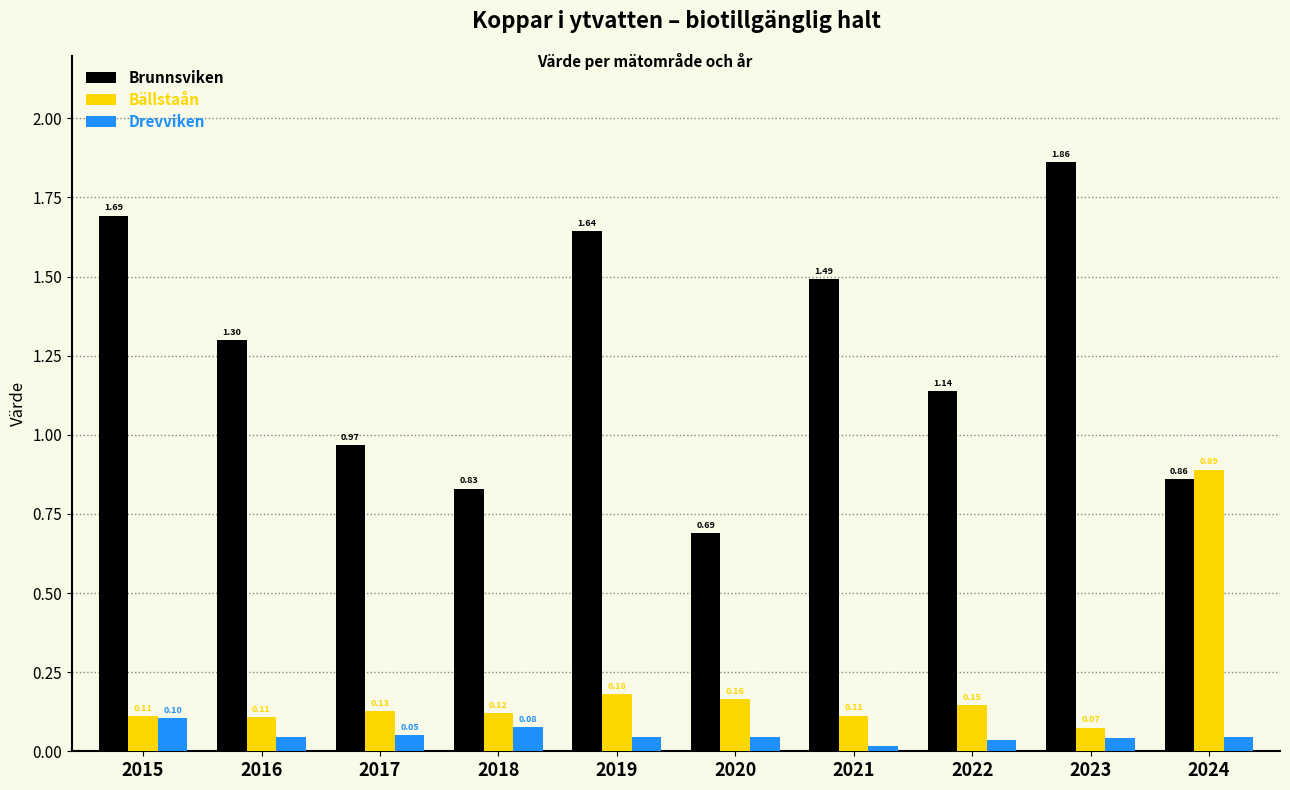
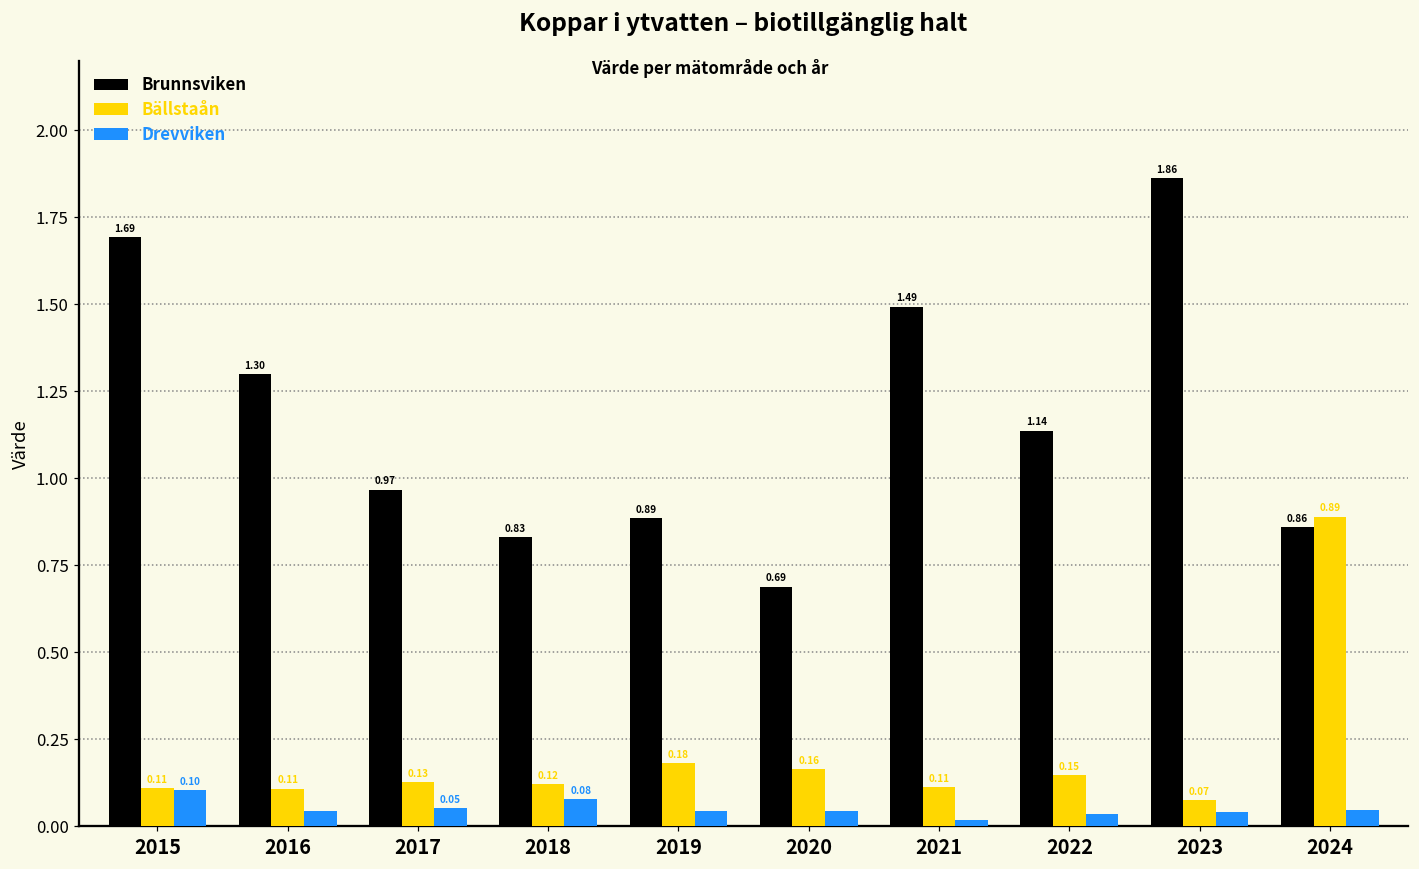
  {
    "Brunnsviken": {
      "2015": 1.69,
      "2016": 1.30,
      "2017": 0.97,
      "2018": 0.83,
-     "2019": 1.64,
+     "2019": 0.89,
      "2020": 0.69,
      "2021": 1.49,
      "2022": 1.14,
      "2023": 1.86,
      "2024": 0.86
    },
    "Bällstaån": {
      "2015": 0.11,
      "2016": 0.11,
      "2017": 0.13,
      "2018": 0.12,
      "2019": 0.18,
      "2020": 0.16,
      "2021": 0.11,
      "2022": 0.15,
      "2023": 0.07,
      "2024": 0.89
    },
    "Drevviken": {
      "2015": 0.10,
      "2017": 0.05,
      "2018": 0.08
    }
  }
